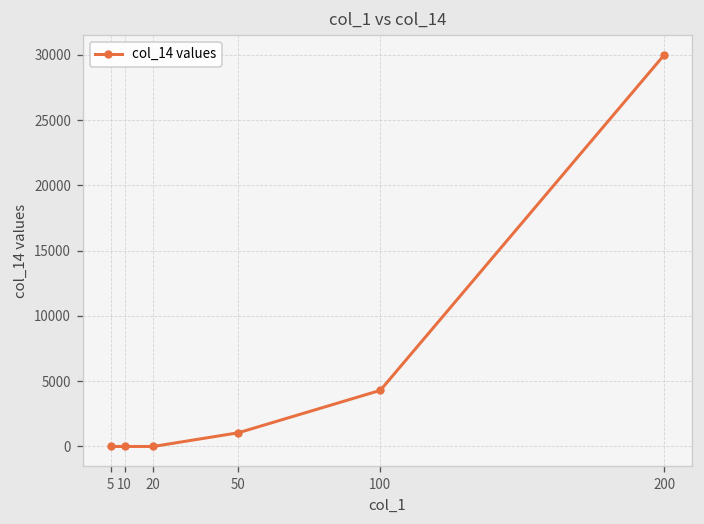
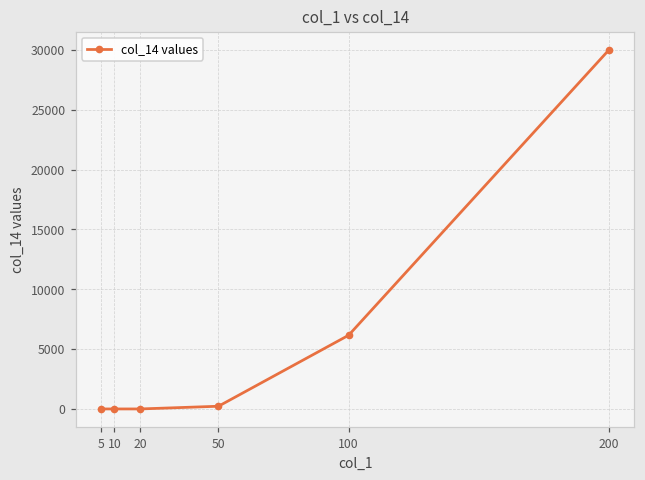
  {
    "5": 0,
    "10": 0,
    "20": 0,
-   "50": 1100,
-   "100": 4300,
+   "50": 200,
+   "100": 6200,
    "200": 30000
  }
